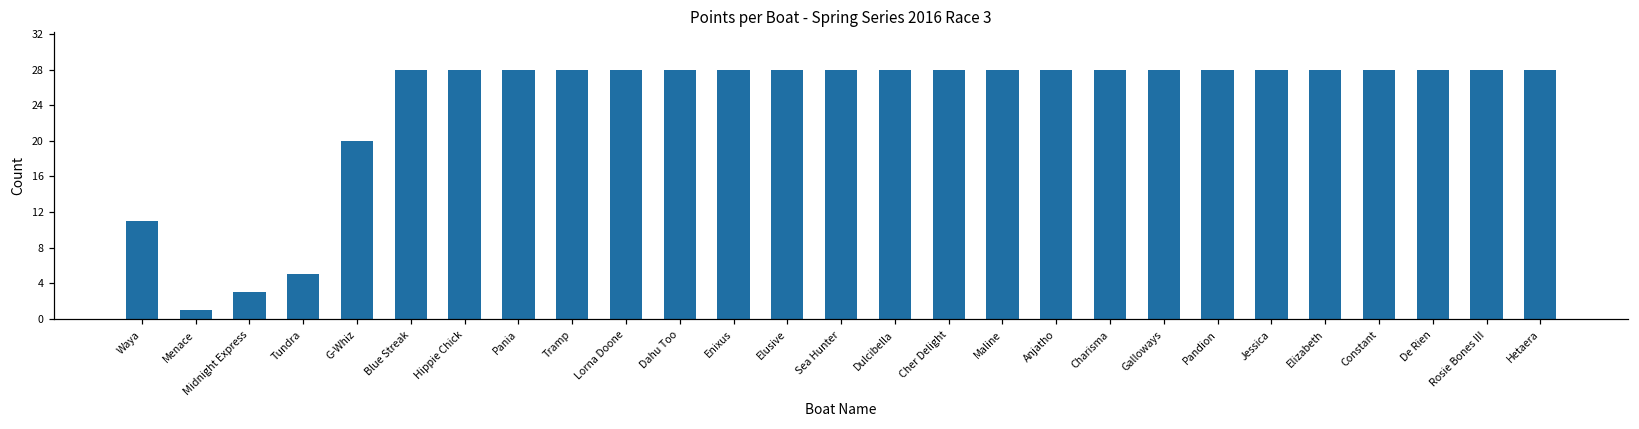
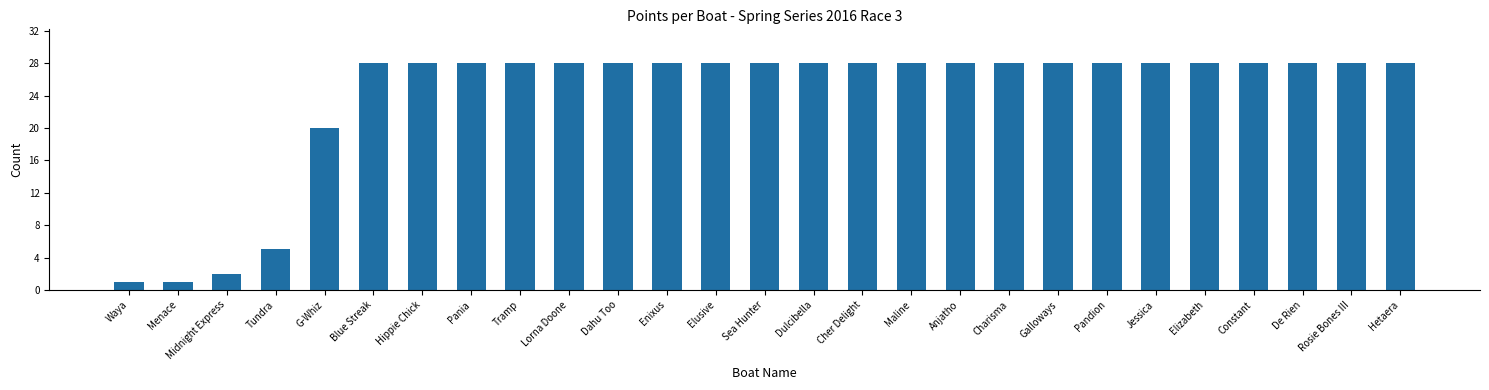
  {
-   "Waya": 11,
+   "Waya": 1,
    "Menace": 1,
-   "Midnight Express": 3,
+   "Midnight Express": 2,
    "Tundra": 5,
    "G-Whiz": 20,
    "Blue Streak": 28,
    "Hippie Chick": 28,
    "Pania": 28,
    "Tramp": 28,
    "Lorna Doone": 28,
    "Dahu Too": 28,
    "Enixus": 28,
    "Elusive": 28,
    "Sea Hunter": 28,
    "Dulcibella": 28,
    "Cher Delight": 28,
    "Maline": 28,
    "Anjatho": 28,
    "Charisma": 28,
    "Galloways": 28,
    "Pandion": 28,
    "Jessica": 28,
    "Elizabeth": 28,
    "Constant": 28,
    "De Rien": 28,
    "Rosie Bones III": 28,
    "Hetaera": 28
  }
